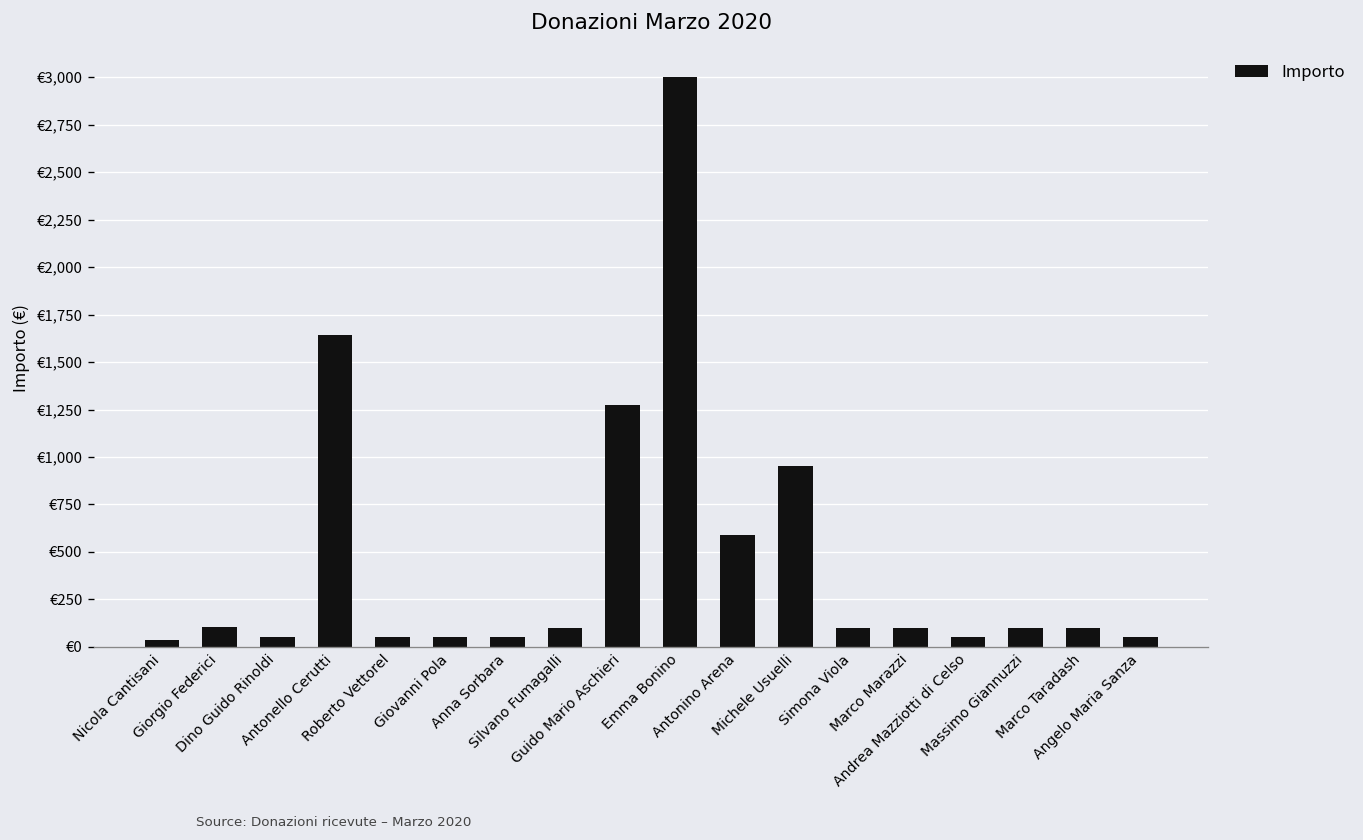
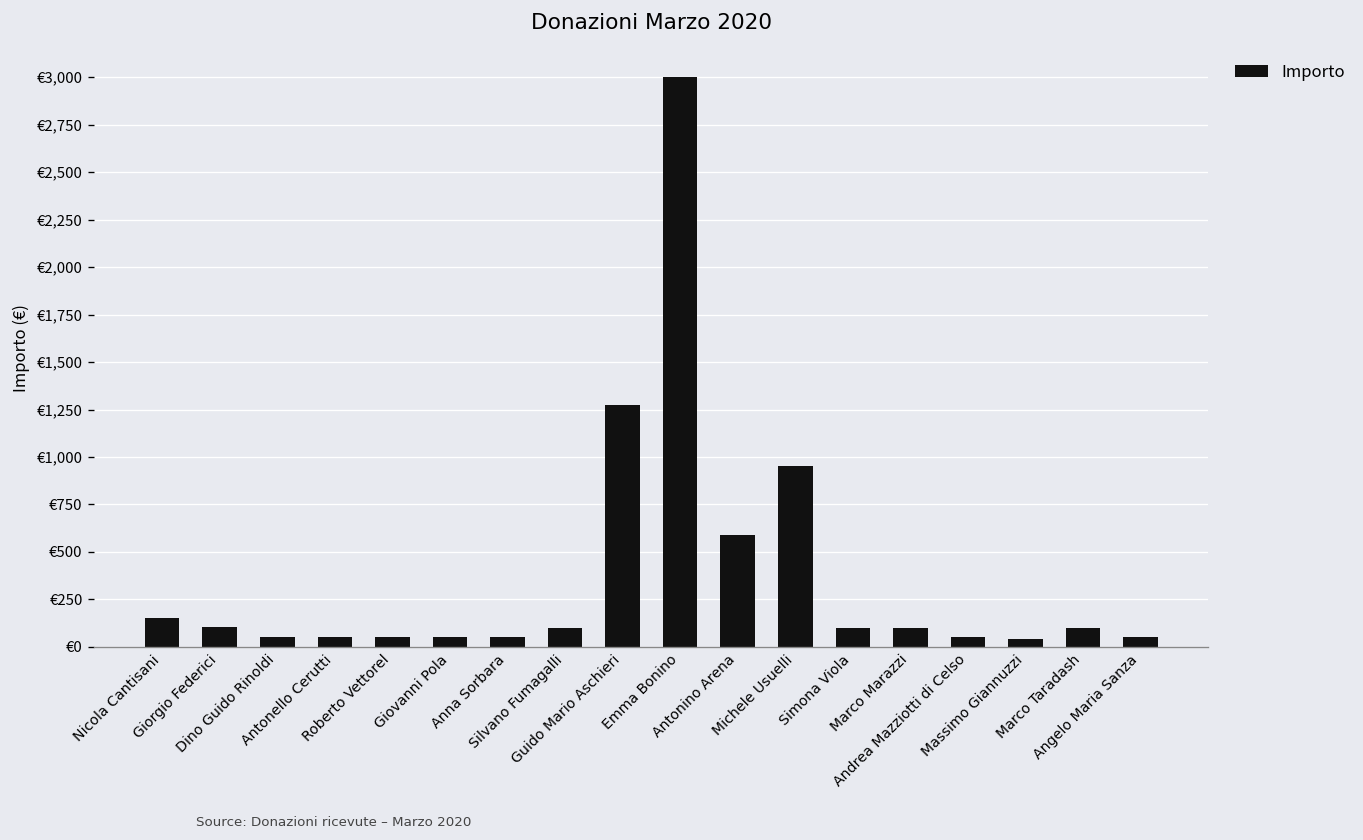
  {
-   "Nicola Cantisani": "€40",
+   "Nicola Cantisani": "€150",
    "Giorgio Federici": "€110",
    "Dino Guido Rinoldi": "€50",
-   "Antonello Cerutti": "€1,640",
+   "Antonello Cerutti": "€50",
    "Roberto Vettorel": "€50",
    "Giovanni Pola": "€50",
    "Anna Sorbara": "€50",
    "Silvano Fumagalli": "€100",
    "Guido Mario Aschieri": "€1,270",
    "Emma Bonino": "€3,000",
    "Antonino Arena": "€590",
    "Michele Usuelli": "€950",
    "Simona Viola": "€100",
    "Marco Marazzi": "€100",
    "Andrea Mazziotti di Celso": "€50",
-   "Massimo Giannuzzi": "€100",
+   "Massimo Giannuzzi": "€40",
    "Marco Taradash": "€100",
    "Angelo Maria Sanza": "€50"
  }
